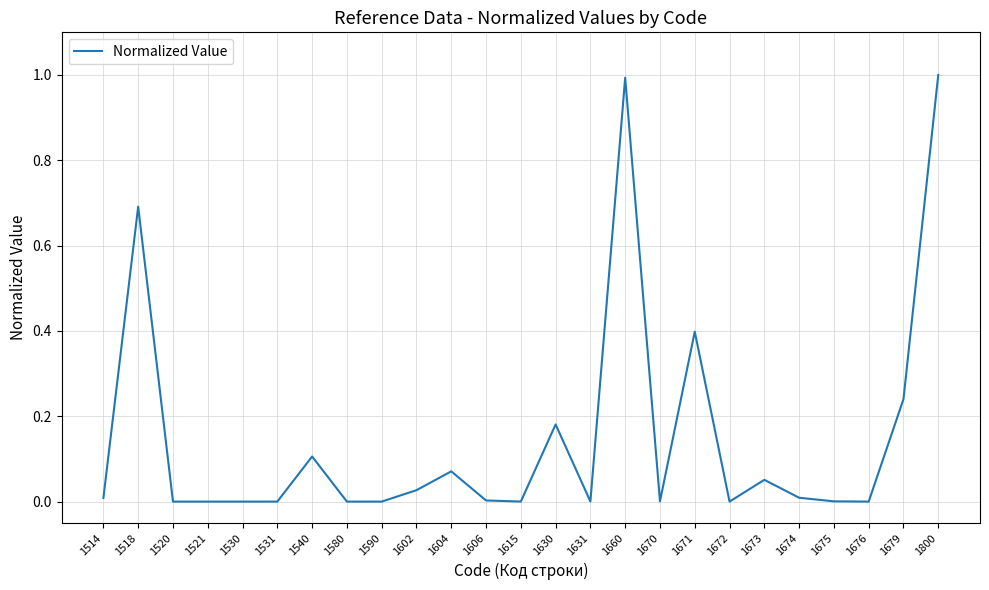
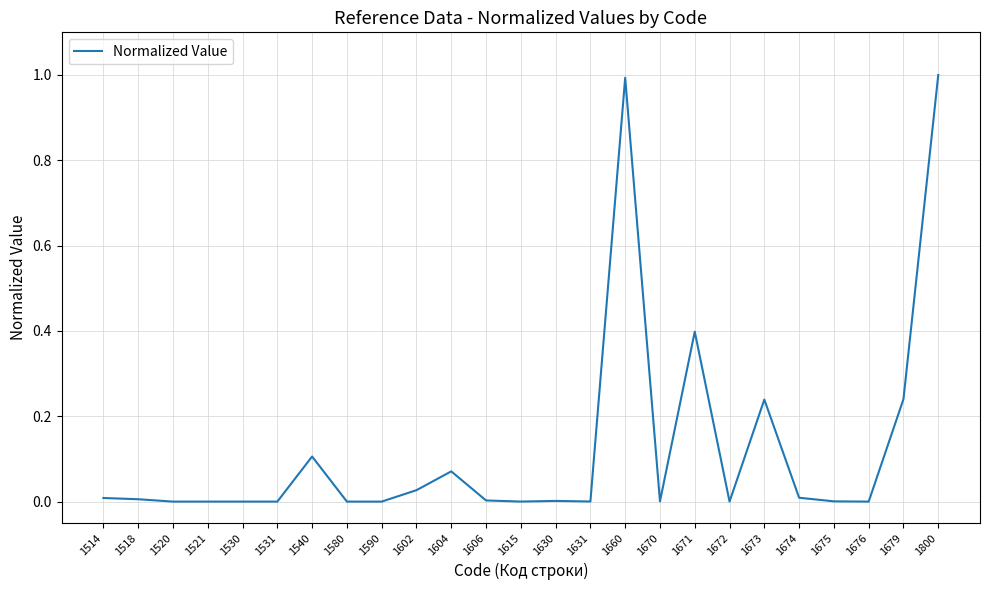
  {
    "1514": 0.01,
-   "1518": 0.69,
+   "1518": 0.01,
    "1520": 0.00,
    "1521": 0.00,
    "1530": 0.00,
    "1531": 0.00,
    "1540": 0.11,
    "1580": 0.00,
    "1590": 0.00,
    "1602": 0.03,
    "1604": 0.07,
    "1606": 0.00,
    "1615": 0.00,
-   "1630": 0.18,
+   "1630": 0.00,
    "1631": 0.00,
    "1660": 0.99,
    "1670": 0.00,
    "1671": 0.40,
    "1672": 0.00,
-   "1673": 0.05,
+   "1673": 0.24,
    "1674": 0.01,
    "1675": 0.00,
    "1676": 0.00,
    "1679": 0.24,
    "1800": 1.00
  }
